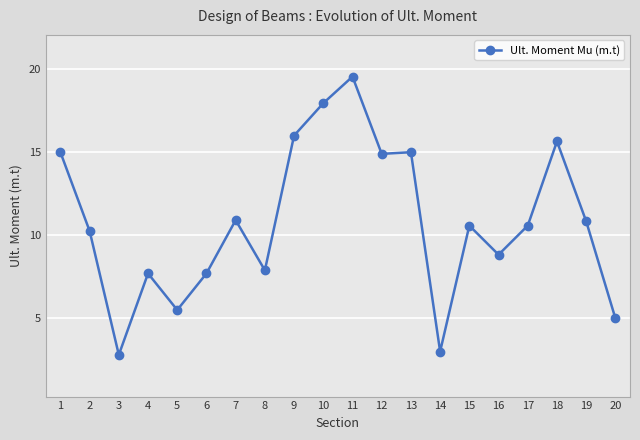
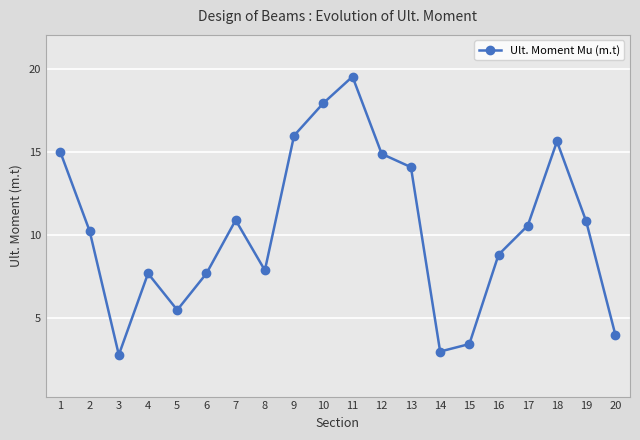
  {
    "1": 15.0,
    "2": 10.3,
    "3": 2.8,
    "4": 7.7,
    "5": 5.5,
    "6": 7.7,
    "7": 10.9,
    "8": 7.9,
    "9": 16.0,
    "10": 18.0,
    "11": 19.6,
    "12": 14.9,
-   "13": 15.0,
+   "13": 14.1,
    "14": 3.0,
-   "15": 10.6,
+   "15": 3.5,
    "16": 8.8,
    "17": 10.6,
    "18": 15.7,
    "19": 10.8,
-   "20": 5
+   "20": 4
  }
